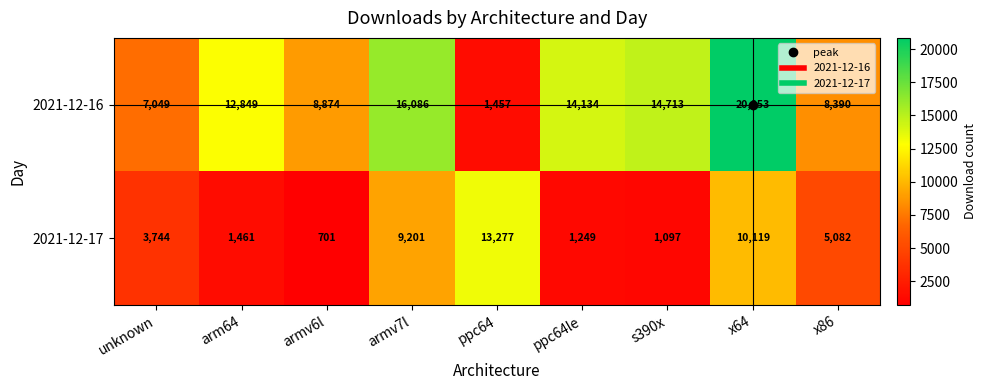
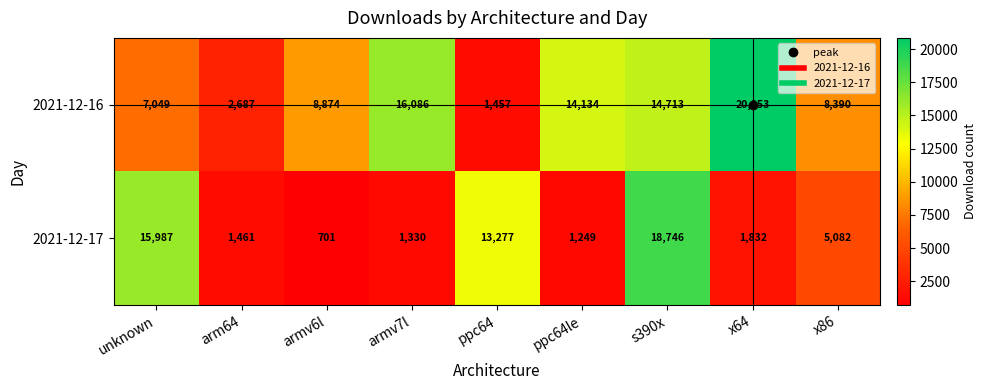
  {
    "2021-12-16": {
      "unknown": "7,049",
-     "arm64": "12,849",
+     "arm64": "2,687",
      "armv6l": "8,874",
      "armv7l": "16,086",
      "ppc64": "1,457",
      "ppc64le": "14,134",
      "s390x": "14,713",
      "x86": "8,390"
    },
    "2021-12-17": {
-     "unknown": "3,744",
+     "unknown": "15,987",
      "arm64": "1,461",
      "armv6l": "701",
-     "armv7l": "9,201",
+     "armv7l": "1,330",
      "ppc64": "13,277",
      "ppc64le": "1,249",
-     "s390x": "1,097",
-     "x64": "10,119",
+     "s390x": "18,746",
+     "x64": "1,832",
      "x86": "5,082"
    }
  }
